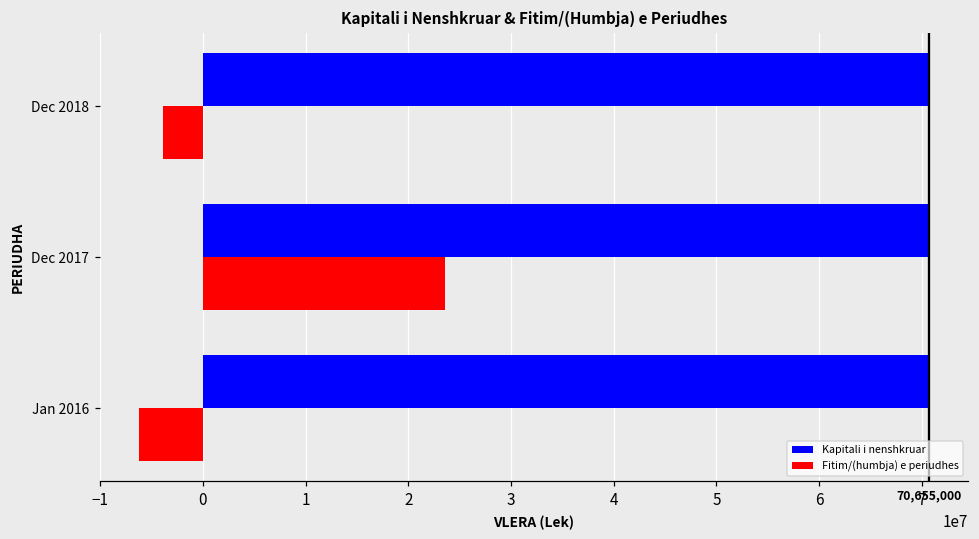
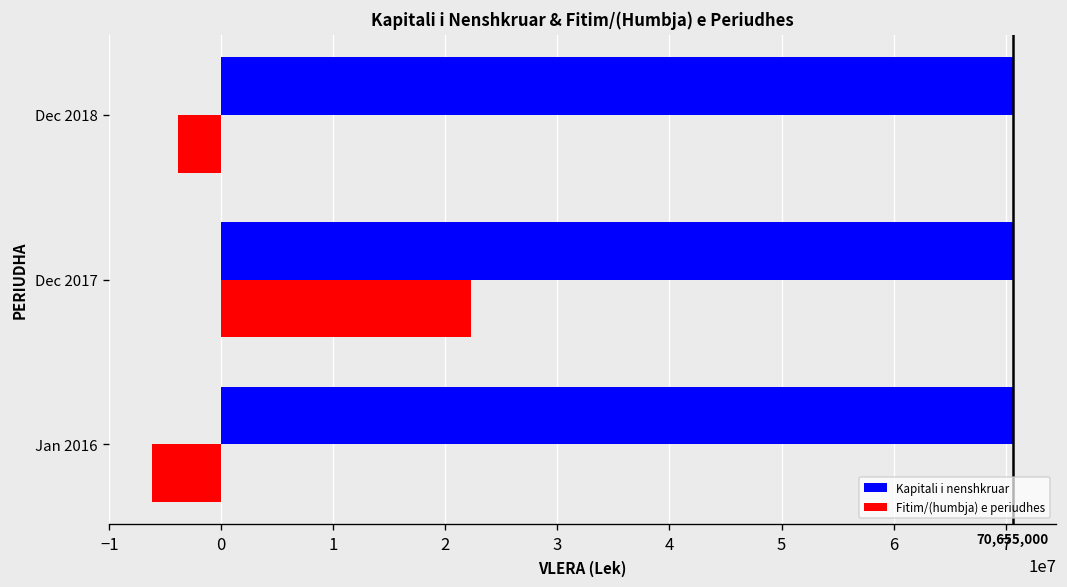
  {
    "Kapitali i nenshkruar": {
      "Dec 2018": 71000000,
      "Dec 2017": 71000000,
      "Jan 2016": 71000000
    },
    "Fitim/(humbja) e periudhes": {
      "Dec 2018": -4000000,
-     "Dec 2017": 24000000,
+     "Dec 2017": 22000000,
      "Jan 2016": -6000000
    }
  }
